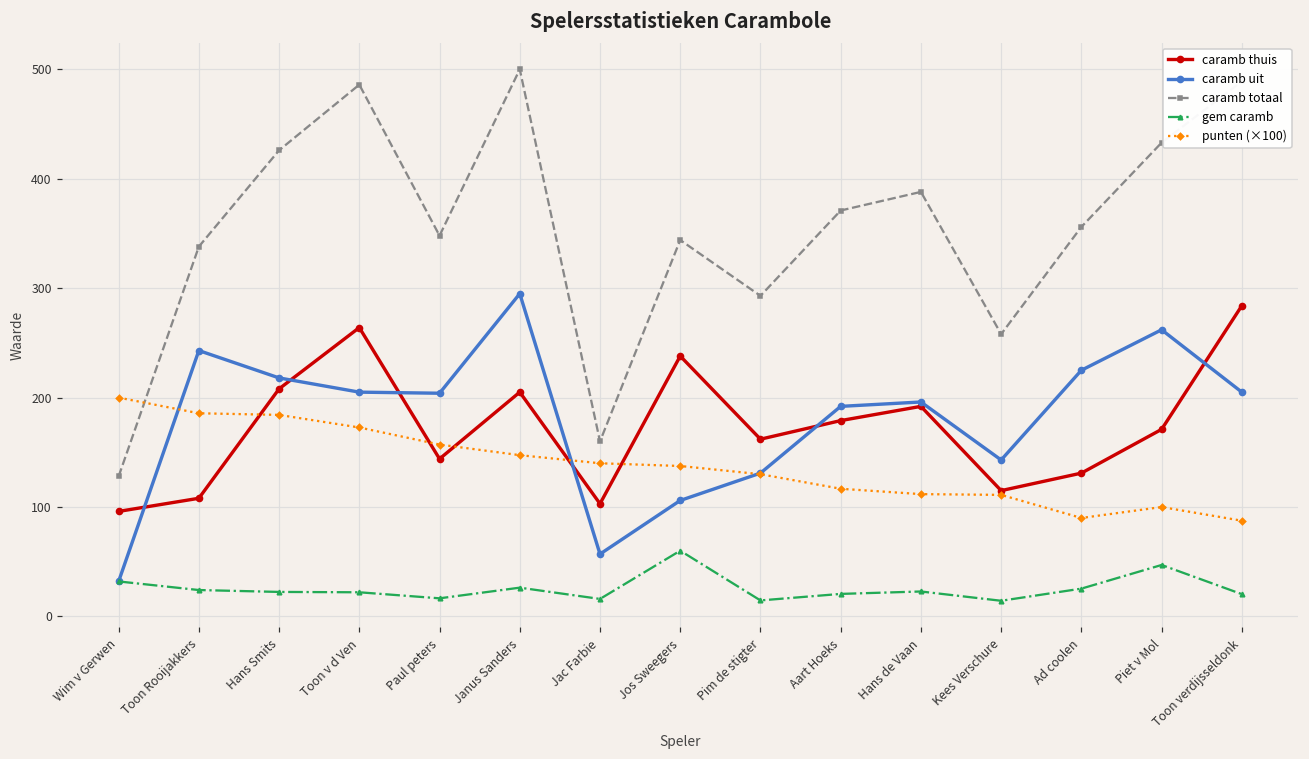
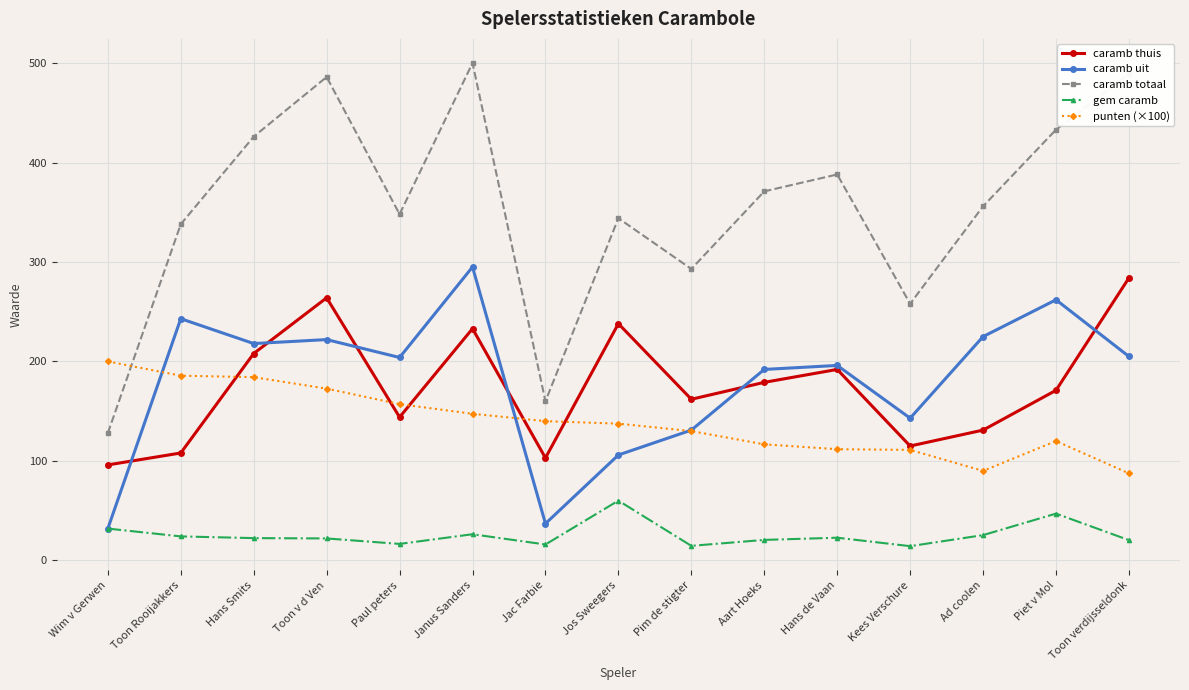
  {
    "caramb thuis": {
      "Wim v Gerwen": 100,
      "Toon Rooijakkers": 110,
      "Hans Smits": 210,
      "Toon v d Ven": 260,
      "Paul peters": 140,
-     "Janus Sanders": 210,
+     "Janus Sanders": 230,
      "Jac Farbie": 100,
      "Jos Sweegers": 240,
      "Pim de stigter": 160,
      "Aart Hoeks": 180,
      "Hans de Vaan": 190,
      "Kees Verschure": 120,
      "Ad coolen": 130,
      "Piet v Mol": 170,
      "Toon verdijsseldonk": 280
    },
    "caramb uit": {
      "Toon Rooijakkers": 240,
      "Hans Smits": 220,
-     "Toon v d Ven": 210,
+     "Toon v d Ven": 220,
      "Paul peters": 200,
      "Janus Sanders": 300,
-     "Jac Farbie": 60,
+     "Jac Farbie": 40,
      "Jos Sweegers": 110,
      "Aart Hoeks": 190,
      "Hans de Vaan": 200,
      "Kees Verschure": 140,
      "Ad coolen": 230,
      "Piet v Mol": 260,
      "Toon verdijsseldonk": 210
    },
    "caramb totaal": {
      "Wim v Gerwen": 130,
      "Toon Rooijakkers": 340,
      "Hans Smits": 430,
      "Toon v d Ven": 490,
      "Paul peters": 350,
      "Janus Sanders": 500,
      "Jac Farbie": 160,
      "Jos Sweegers": 340,
      "Pim de stigter": 290,
      "Aart Hoeks": 370,
      "Hans de Vaan": 390,
      "Kees Verschure": 260,
      "Ad coolen": 360,
      "Piet v Mol": 430
    },
    "gem caramb": {
      "Toon Rooijakkers": 20,
      "Hans Smits": 20,
      "Toon v d Ven": 20,
      "Paul peters": 20,
      "Janus Sanders": 30,
      "Jac Farbie": 20,
      "Jos Sweegers": 60,
      "Pim de stigter": 10,
      "Aart Hoeks": 20,
      "Hans de Vaan": 20,
      "Kees Verschure": 10,
      "Ad coolen": 30,
      "Piet v Mol": 50,
      "Toon verdijsseldonk": 20
    },
    "punten (×100)": {
      "Wim v Gerwen": 200,
      "Toon Rooijakkers": 190,
      "Hans Smits": 180,
      "Toon v d Ven": 170,
      "Paul peters": 160,
      "Janus Sanders": 150,
      "Jac Farbie": 140,
      "Jos Sweegers": 140,
      "Aart Hoeks": 120,
      "Hans de Vaan": 110,
      "Kees Verschure": 110,
      "Ad coolen": 90,
-     "Piet v Mol": 100,
+     "Piet v Mol": 120,
      "Toon verdijsseldonk": 90
    }
  }
